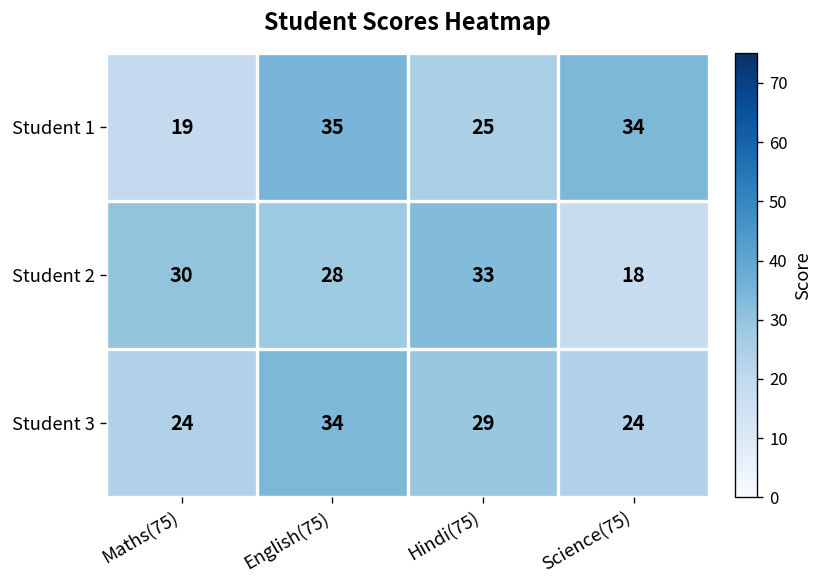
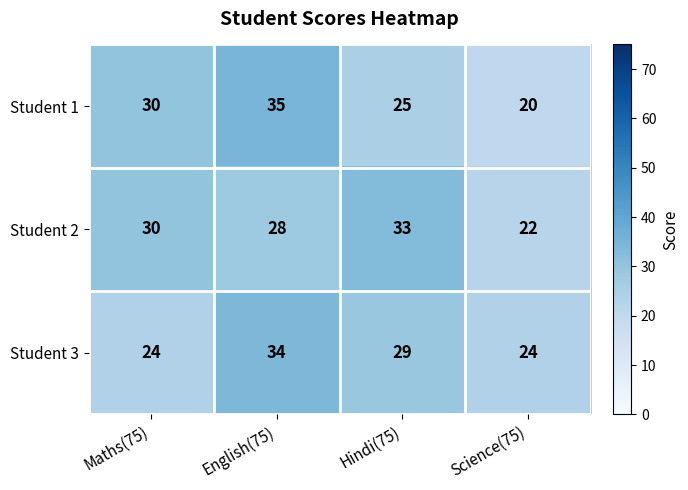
  {
    "Student 1": {
-     "Maths(75)": 19,
+     "Maths(75)": 30,
      "English(75)": 35,
      "Hindi(75)": 25,
-     "Science(75)": 34
+     "Science(75)": 20
    },
    "Student 2": {
      "Maths(75)": 30,
      "English(75)": 28,
      "Hindi(75)": 33,
-     "Science(75)": 18
+     "Science(75)": 22
    },
    "Student 3": {
      "Maths(75)": 24,
      "English(75)": 34,
      "Hindi(75)": 29,
      "Science(75)": 24
    }
  }
